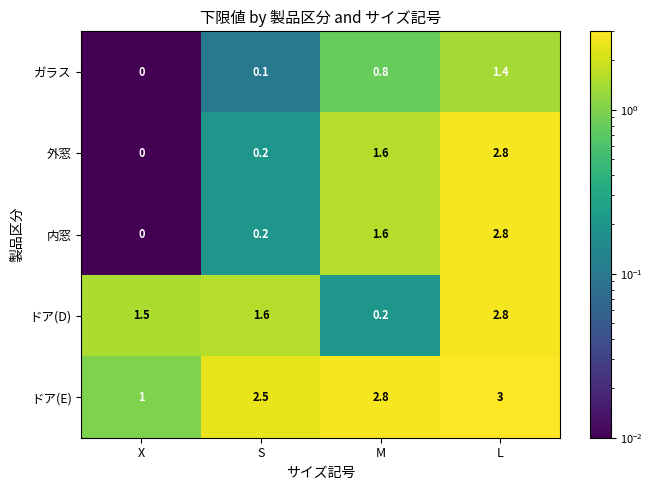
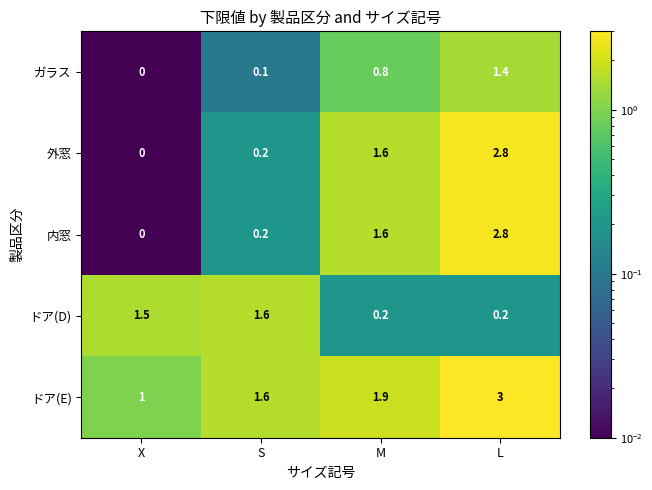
  {
    "ガラス": {
      "X": 0,
      "S": 0.1,
      "M": 0.8,
      "L": 1.4
    },
    "外窓": {
      "X": 0,
      "S": 0.2,
      "M": 1.6,
      "L": 2.8
    },
    "内窓": {
      "X": 0,
      "S": 0.2,
      "M": 1.6,
      "L": 2.8
    },
    "ドア(D)": {
      "X": 1.5,
      "S": 1.6,
      "M": 0.2,
-     "L": 2.8
+     "L": 0.2
    },
    "ドア(E)": {
      "X": 1,
-     "S": 2.5,
-     "M": 2.8,
+     "S": 1.6,
+     "M": 1.9,
      "L": 3
    }
  }
